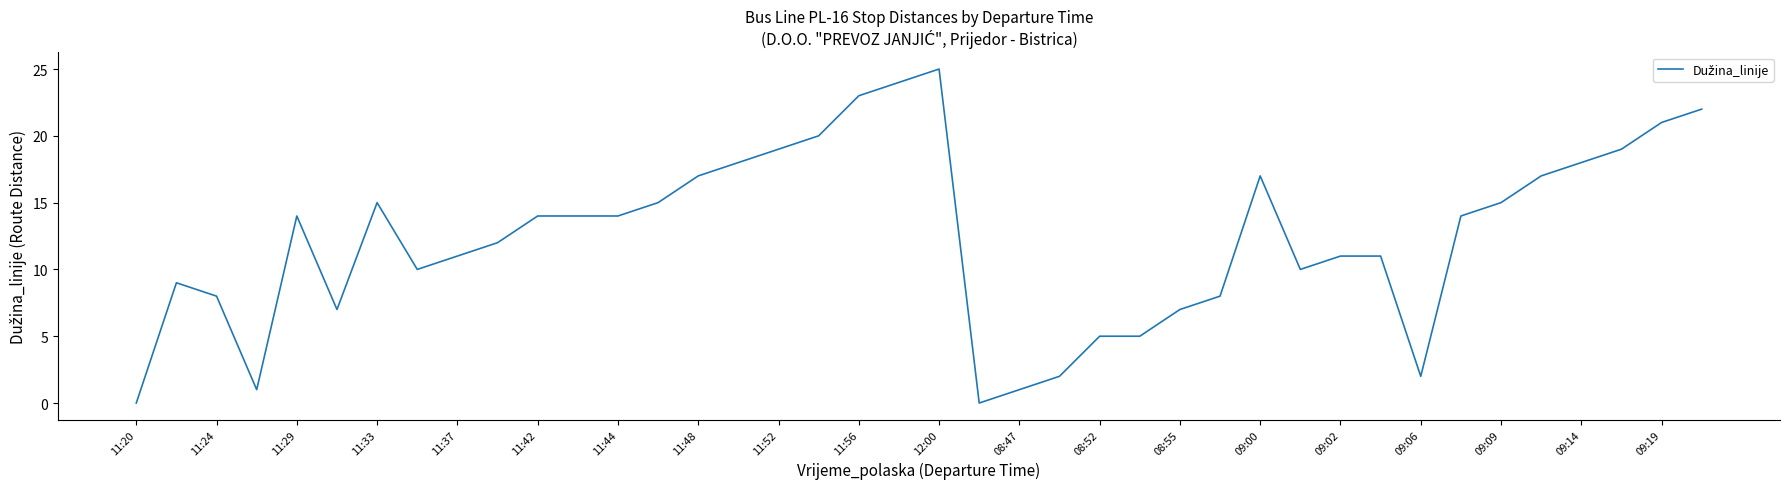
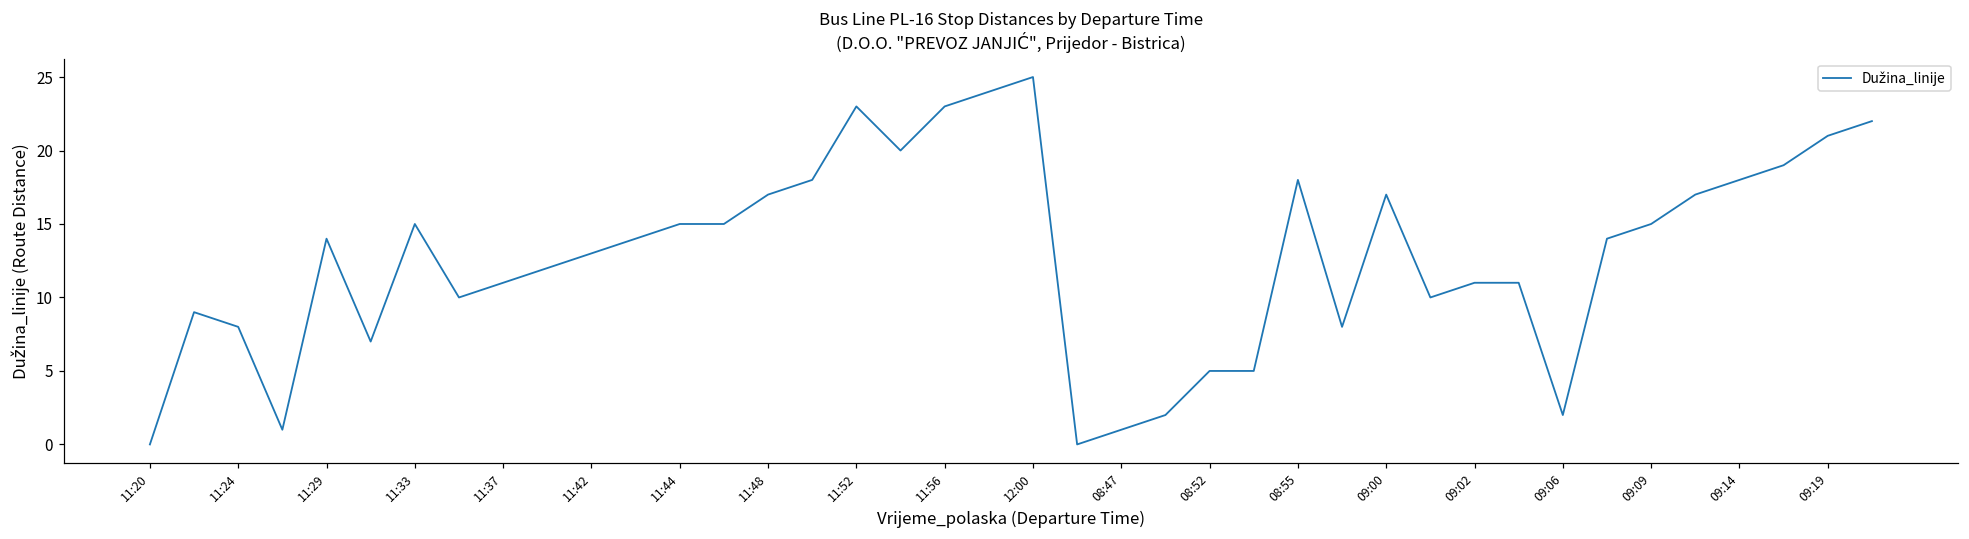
  {
    "11:20": 0,
    "11:24": 8,
    "11:29": 14,
    "11:33": 15,
    "11:37": 11,
-   "11:42": 14,
-   "11:44": 14,
+   "11:42": 13,
+   "11:44": 15,
    "11:48": 17,
-   "11:52": 19,
+   "11:52": 23,
    "11:56": 23,
    "12:00": 25,
    "08:47": 1,
    "08:52": 5,
-   "08:55": 7,
+   "08:55": 18,
    "09:00": 17,
    "09:02": 11,
    "09:06": 2,
    "09:09": 15,
    "09:14": 18,
    "09:19": 21
  }
